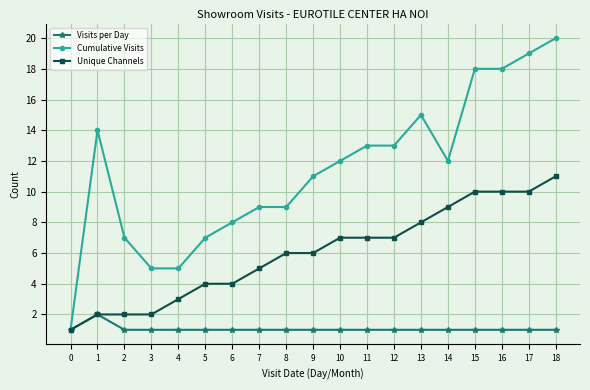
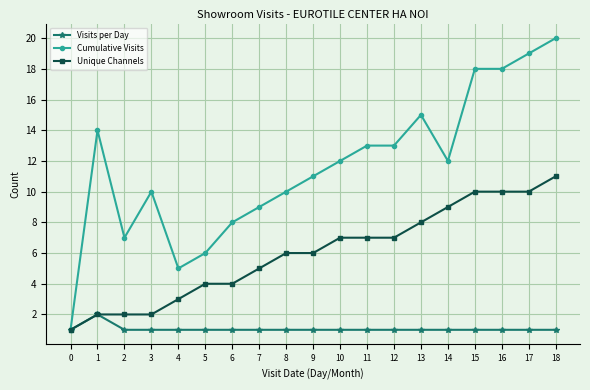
  {
    "Cumulative Visits": {
      "1": 14,
      "2": 7,
-     "3": 5,
+     "3": 10,
      "4": 5,
-     "5": 7,
+     "5": 6,
      "6": 8,
      "7": 9,
-     "8": 9,
+     "8": 10,
      "9": 11,
      "10": 12,
      "11": 13,
      "12": 13,
      "13": 15,
      "14": 12,
      "15": 18,
      "16": 18,
      "17": 19,
      "18": 20
    }
  }
